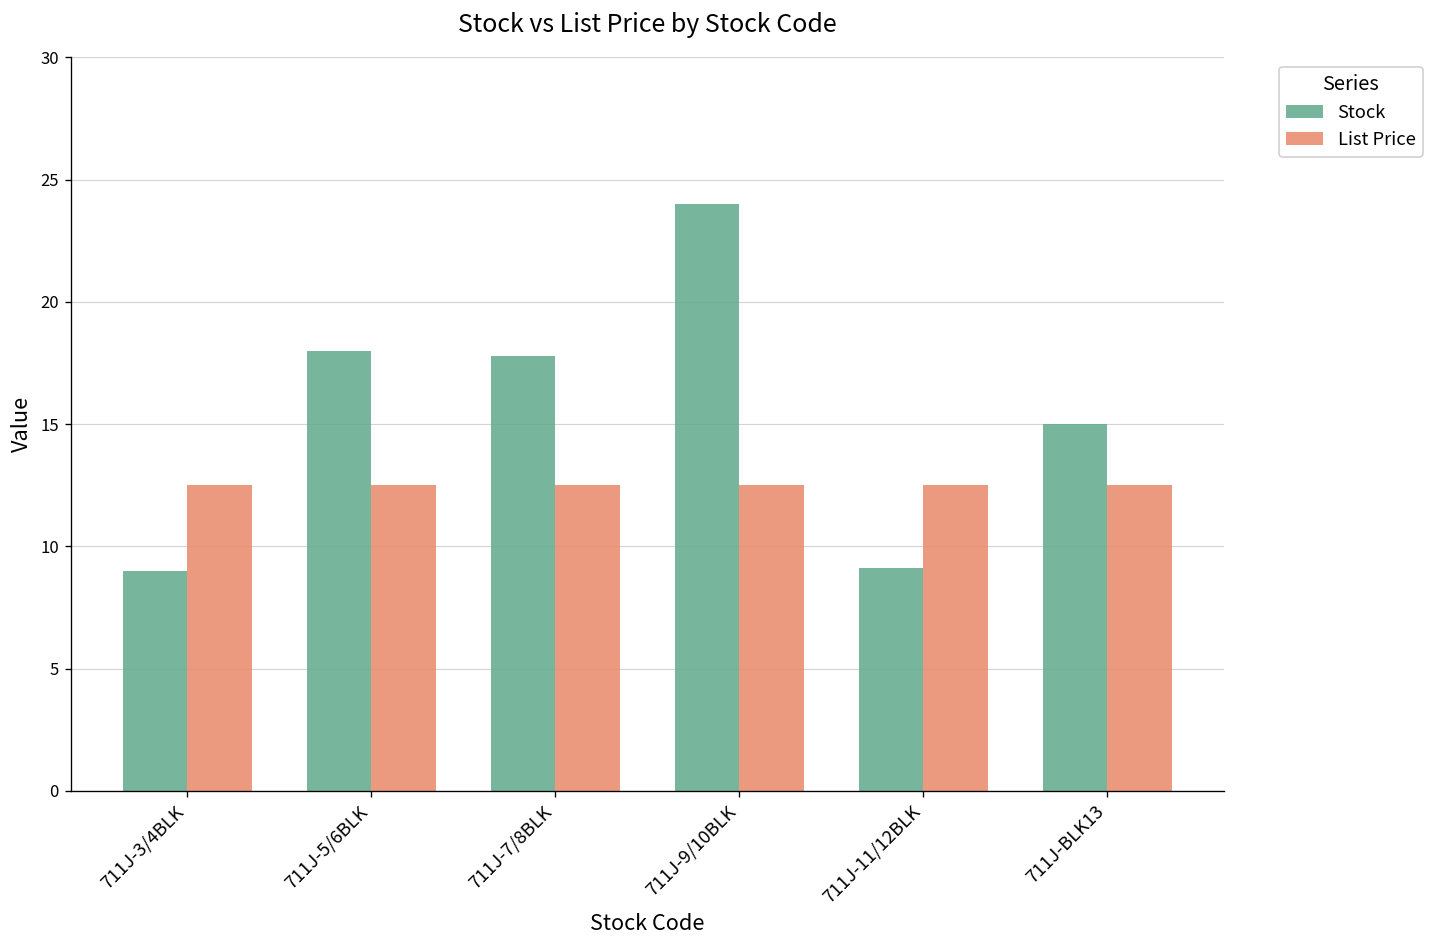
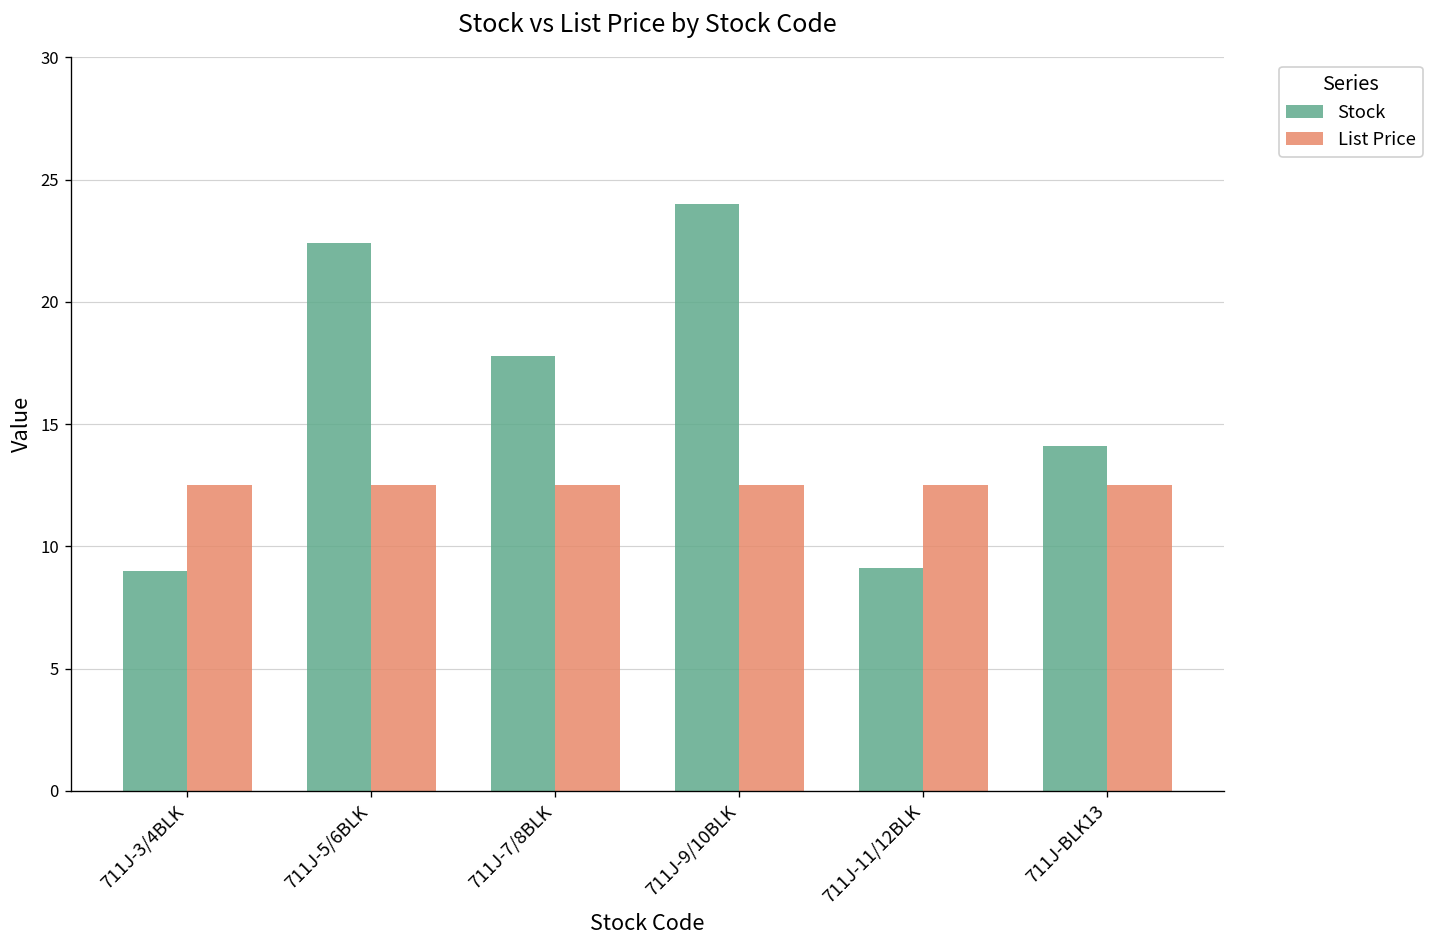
  {
    "Stock": {
      "711J-3/4BLK": 9.0,
-     "711J-5/6BLK": 18.0,
+     "711J-5/6BLK": 22.4,
      "711J-7/8BLK": 17.8,
      "711J-9/10BLK": 24.0,
      "711J-11/12BLK": 9.1,
-     "711J-BLK13": 15.0
+     "711J-BLK13": 14.1
    },
    "List Price": {
      "711J-3/4BLK": 12.5,
      "711J-5/6BLK": 12.5,
      "711J-7/8BLK": 12.5,
      "711J-9/10BLK": 12.5,
      "711J-11/12BLK": 12.5,
      "711J-BLK13": 12.5
    }
  }
